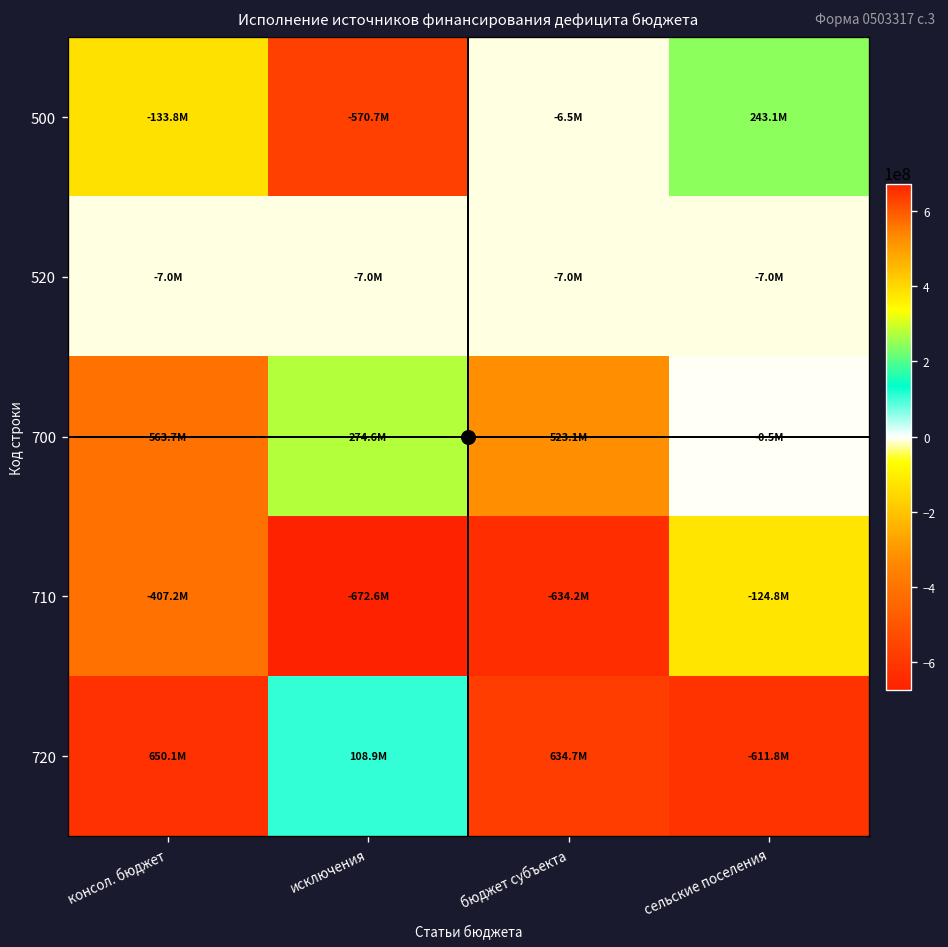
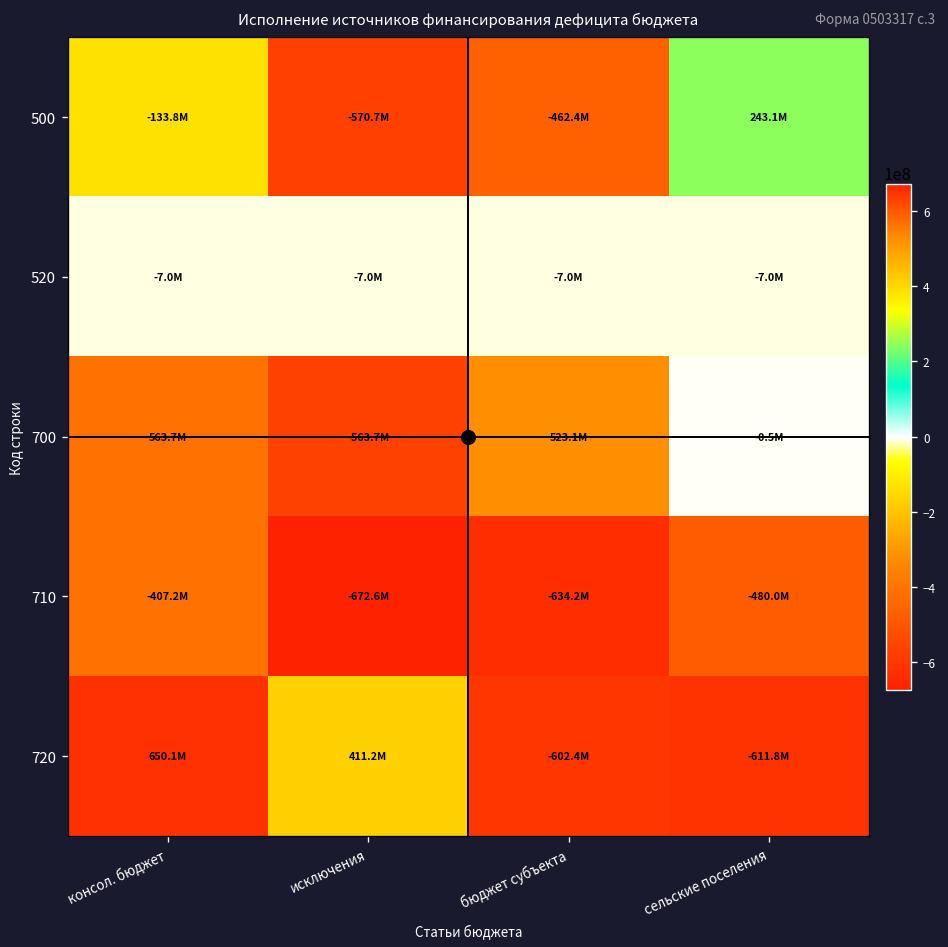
  {
    "500": {
      "консол. бюджет": "-133.8M",
      "исключения": "-570.7M",
-     "бюджет субъекта": "-6.5M",
+     "бюджет субъекта": "-462.4M",
      "сельские поселения": "243.1M"
    },
    "520": {
      "консол. бюджет": "-7.0M",
      "исключения": "-7.0M",
      "бюджет субъекта": "-7.0M",
      "сельские поселения": "-7.0M"
    },
    "700": {
      "консол. бюджет": "563.7M",
-     "исключения": "274.6M",
+     "исключения": "-563.7M",
      "бюджет субъекта": "523.1M",
      "сельские поселения": "-0.5M"
    },
    "710": {
      "консол. бюджет": "-407.2M",
      "исключения": "-672.6M",
      "бюджет субъекта": "-634.2M",
-     "сельские поселения": "-124.8M"
+     "сельские поселения": "-480.0M"
    },
    "720": {
      "консол. бюджет": "650.1M",
-     "исключения": "108.9M",
-     "бюджет субъекта": "634.7M",
+     "исключения": "411.2M",
+     "бюджет субъекта": "-602.4M",
      "сельские поселения": "-611.8M"
    }
  }
